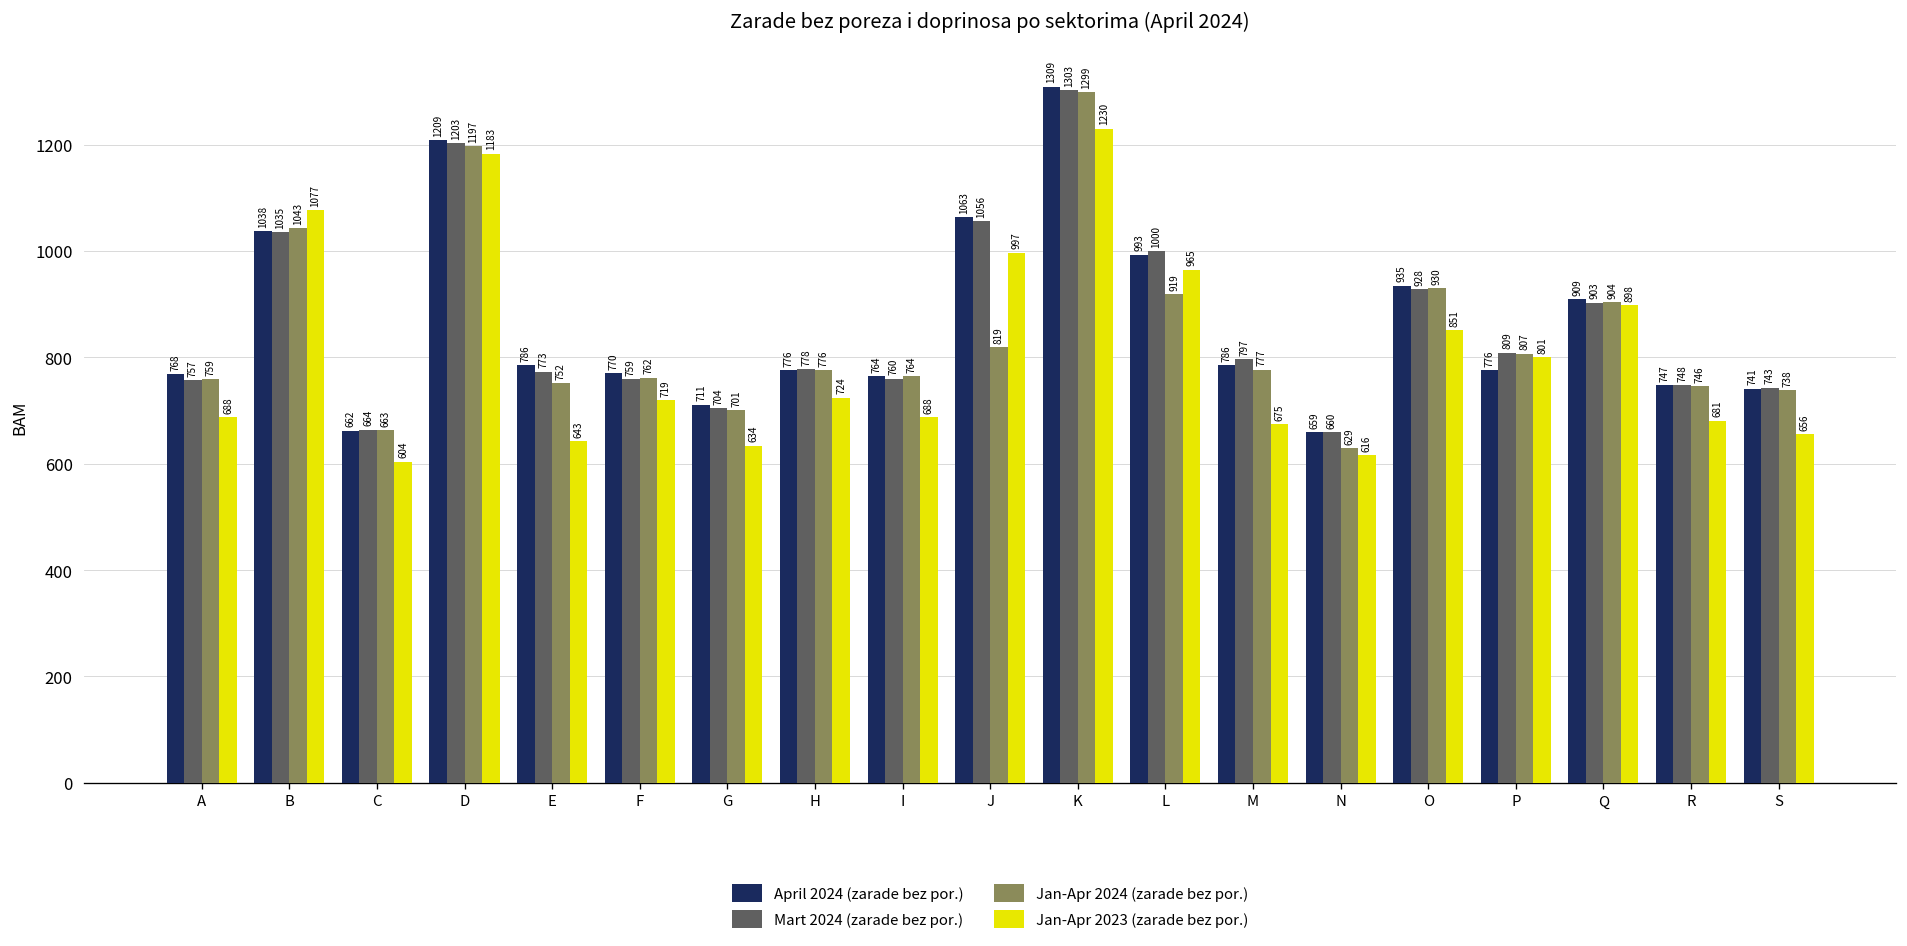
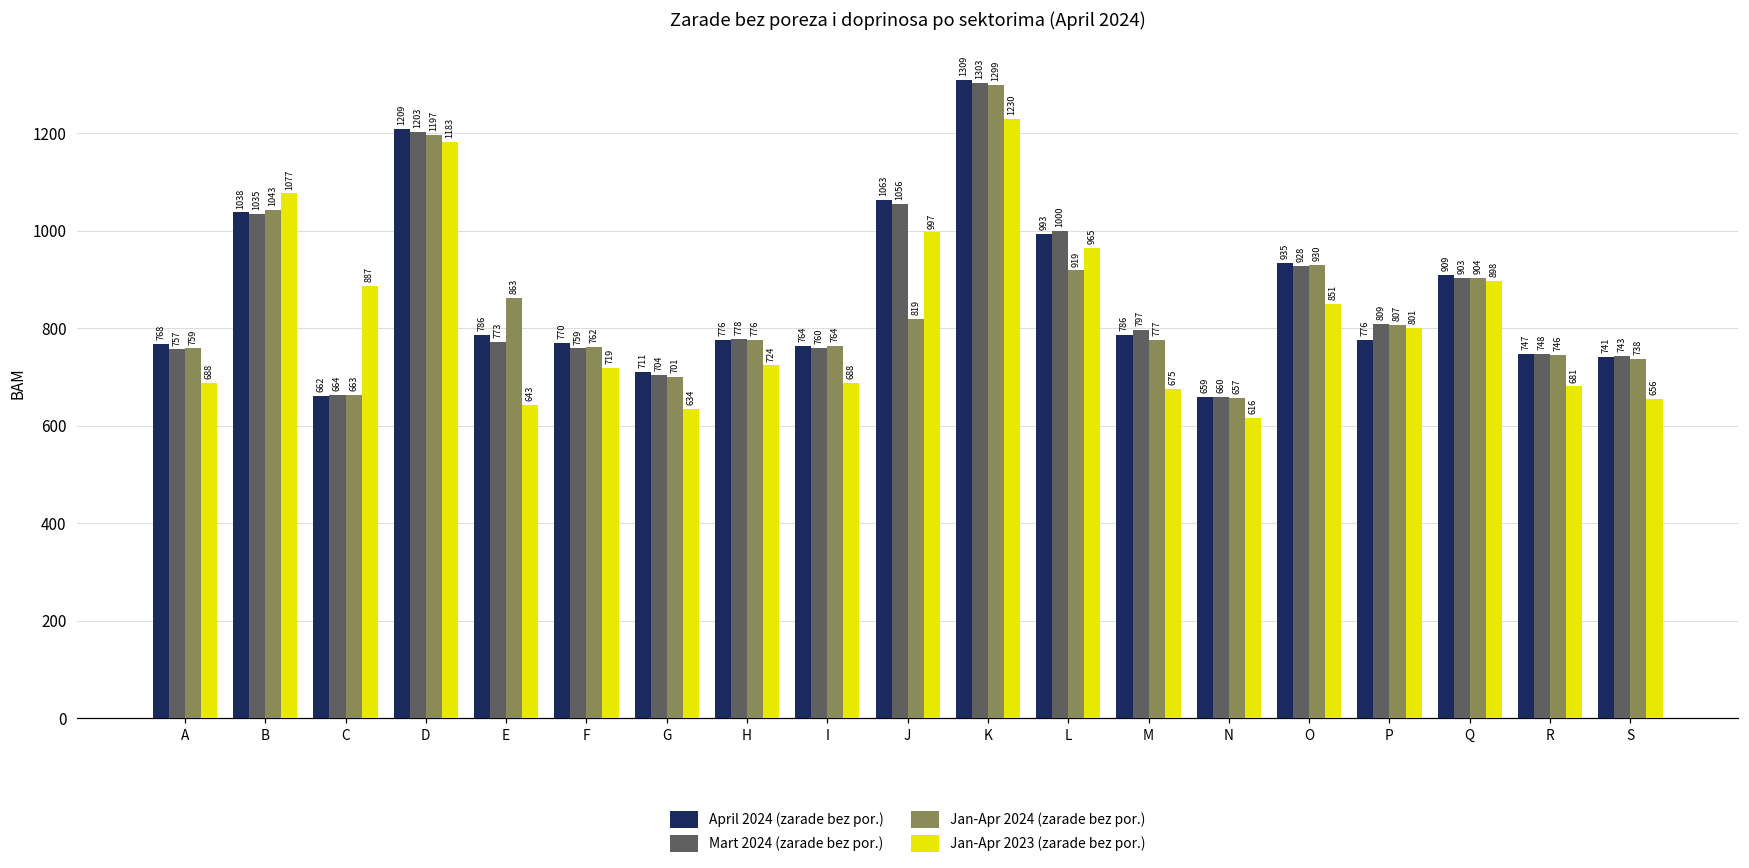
  {
    "April 2024 (zarade bez por.)": {
      "A": 768,
      "B": 1038,
      "C": 662,
      "D": 1209,
      "E": 786,
      "F": 770,
      "G": 711,
      "H": 776,
      "I": 764,
      "J": 1063,
      "K": 1309,
      "L": 993,
      "M": 786,
      "N": 659,
      "O": 935,
      "P": 776,
      "Q": 909,
      "R": 747,
      "S": 741
    },
    "Mart 2024 (zarade bez por.)": {
      "A": 757,
      "B": 1035,
      "C": 664,
      "D": 1203,
      "E": 773,
      "F": 759,
      "G": 704,
      "H": 778,
      "I": 760,
      "J": 1056,
      "K": 1303,
      "L": 1000,
      "M": 797,
      "N": 660,
      "O": 928,
      "P": 809,
      "Q": 903,
      "R": 748,
      "S": 743
    },
    "Jan-Apr 2024 (zarade bez por.)": {
      "A": 759,
      "B": 1043,
      "C": 663,
      "D": 1197,
-     "E": 752,
+     "E": 863,
      "F": 762,
      "G": 701,
      "H": 776,
      "I": 764,
      "J": 819,
      "K": 1299,
      "L": 919,
      "M": 777,
-     "N": 629,
+     "N": 657,
      "O": 930,
      "P": 807,
      "Q": 904,
      "R": 746,
      "S": 738
    },
    "Jan-Apr 2023 (zarade bez por.)": {
      "A": 688,
      "B": 1077,
-     "C": 604,
+     "C": 887,
      "D": 1183,
      "E": 643,
      "F": 719,
      "G": 634,
      "H": 724,
      "I": 688,
      "J": 997,
      "K": 1230,
      "L": 965,
      "M": 675,
      "N": 616,
      "O": 851,
      "P": 801,
      "Q": 898,
      "R": 681,
      "S": 656
    }
  }
